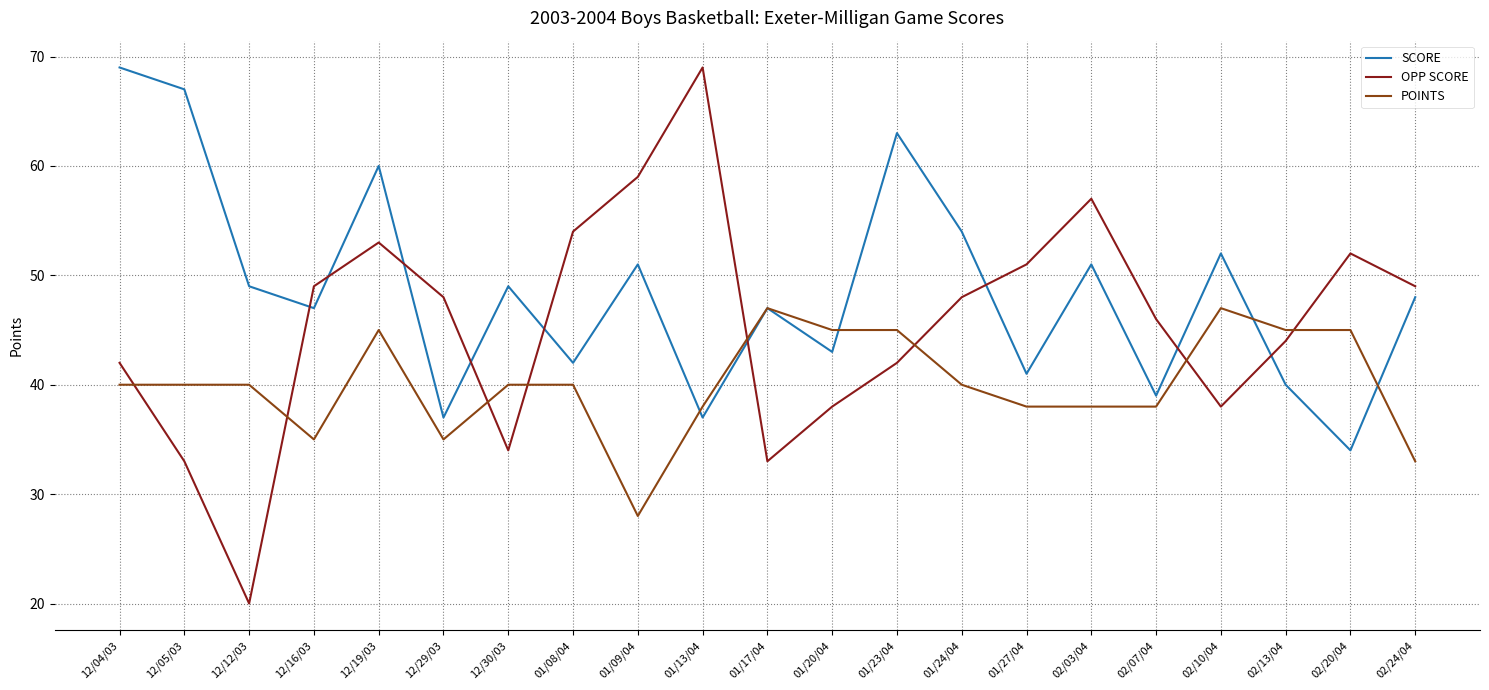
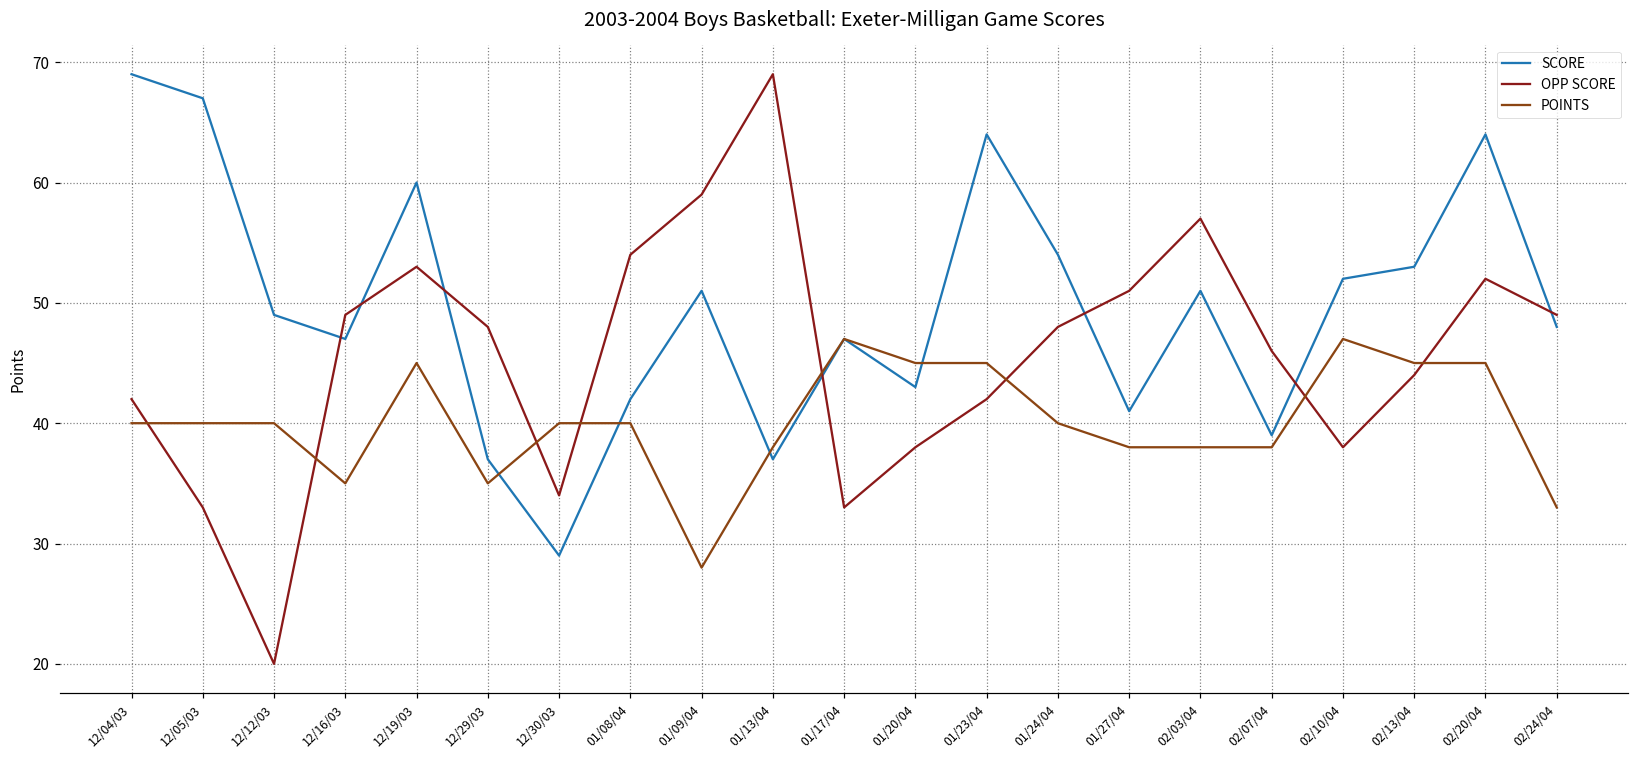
  {
    "SCORE": {
      "12/04/03": 69,
      "12/05/03": 67,
      "12/12/03": 49,
      "12/16/03": 47,
      "12/19/03": 60,
      "12/29/03": 37,
-     "12/30/03": 49,
+     "12/30/03": 29,
      "01/08/04": 42,
      "01/09/04": 51,
      "01/13/04": 37,
      "01/20/04": 43,
-     "01/23/04": 63,
+     "01/23/04": 64,
      "01/24/04": 54,
      "01/27/04": 41,
      "02/03/04": 51,
      "02/07/04": 39,
      "02/10/04": 52,
-     "02/13/04": 40,
-     "02/20/04": 34,
+     "02/13/04": 53,
+     "02/20/04": 64,
      "02/24/04": 48
    }
  }
